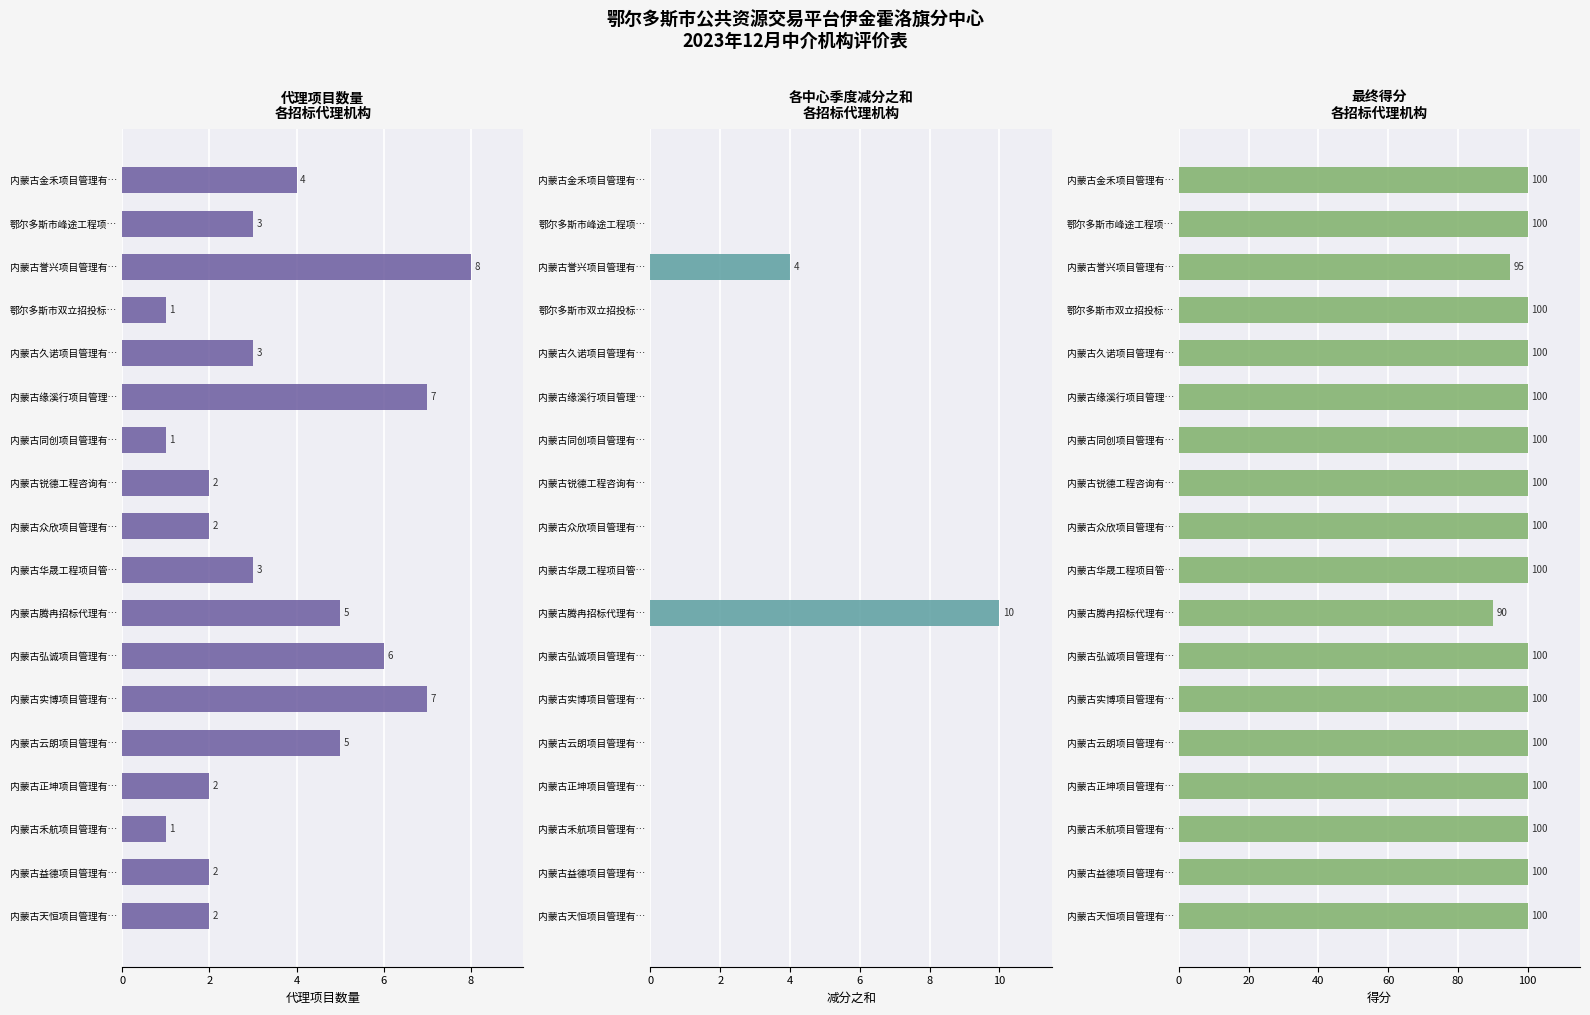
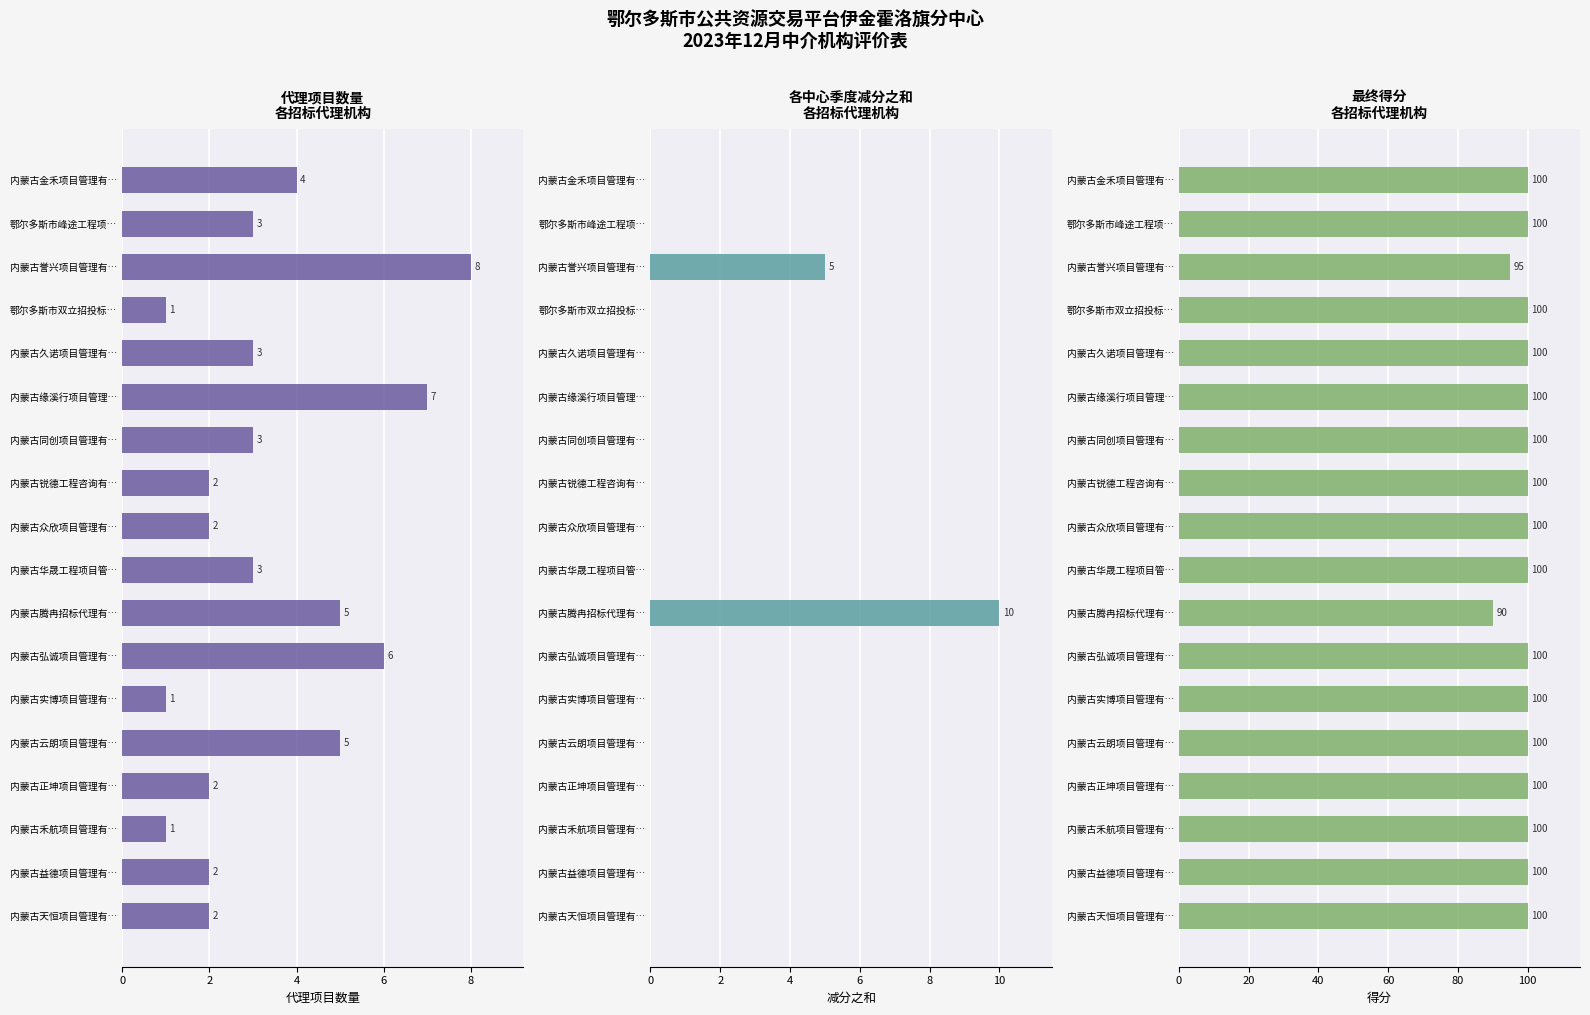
  {
    "代理项目数量 各招标代理机构": {
      "内蒙古金禾项目管理有…": 4,
      "鄂尔多斯市峰途工程项…": 3,
      "内蒙古誉兴项目管理有…": 8,
      "鄂尔多斯市双立招投标…": 1,
      "内蒙古久诺项目管理有…": 3,
      "内蒙古缘溪行项目管理…": 7,
-     "内蒙古同创项目管理有…": 1,
+     "内蒙古同创项目管理有…": 3,
      "内蒙古锐德工程咨询有…": 2,
      "内蒙古众欣项目管理有…": 2,
      "内蒙古华晟工程项目管…": 3,
      "内蒙古腾冉招标代理有…": 5,
      "内蒙古弘诚项目管理有…": 6,
-     "内蒙古实博项目管理有…": 7,
+     "内蒙古实博项目管理有…": 1,
      "内蒙古云朗项目管理有…": 5,
      "内蒙古正坤项目管理有…": 2,
      "内蒙古禾航项目管理有…": 1,
      "内蒙古益德项目管理有…": 2,
      "内蒙古天恒项目管理有…": 2
    },
    "各中心季度减分之和 各招标代理机构": {
-     "内蒙古誉兴项目管理有…": 4,
+     "内蒙古誉兴项目管理有…": 5,
      "内蒙古腾冉招标代理有…": 10
    },
    "最终得分 各招标代理机构": {
      "内蒙古金禾项目管理有…": 100,
      "鄂尔多斯市峰途工程项…": 100,
      "内蒙古誉兴项目管理有…": 95,
      "鄂尔多斯市双立招投标…": 100,
      "内蒙古久诺项目管理有…": 100,
      "内蒙古缘溪行项目管理…": 100,
      "内蒙古同创项目管理有…": 100,
      "内蒙古锐德工程咨询有…": 100,
      "内蒙古众欣项目管理有…": 100,
      "内蒙古华晟工程项目管…": 100,
      "内蒙古腾冉招标代理有…": 90,
      "内蒙古弘诚项目管理有…": 100,
      "内蒙古实博项目管理有…": 100,
      "内蒙古云朗项目管理有…": 100,
      "内蒙古正坤项目管理有…": 100,
      "内蒙古禾航项目管理有…": 100,
      "内蒙古益德项目管理有…": 100,
      "内蒙古天恒项目管理有…": 100
    }
  }
